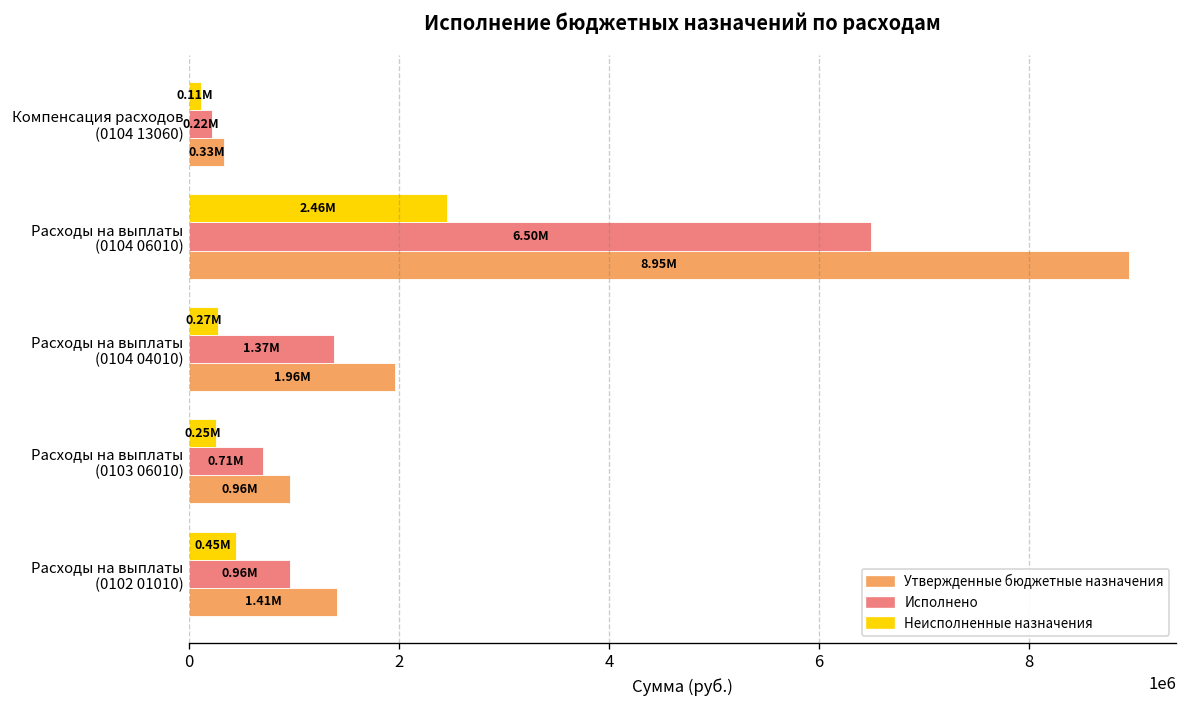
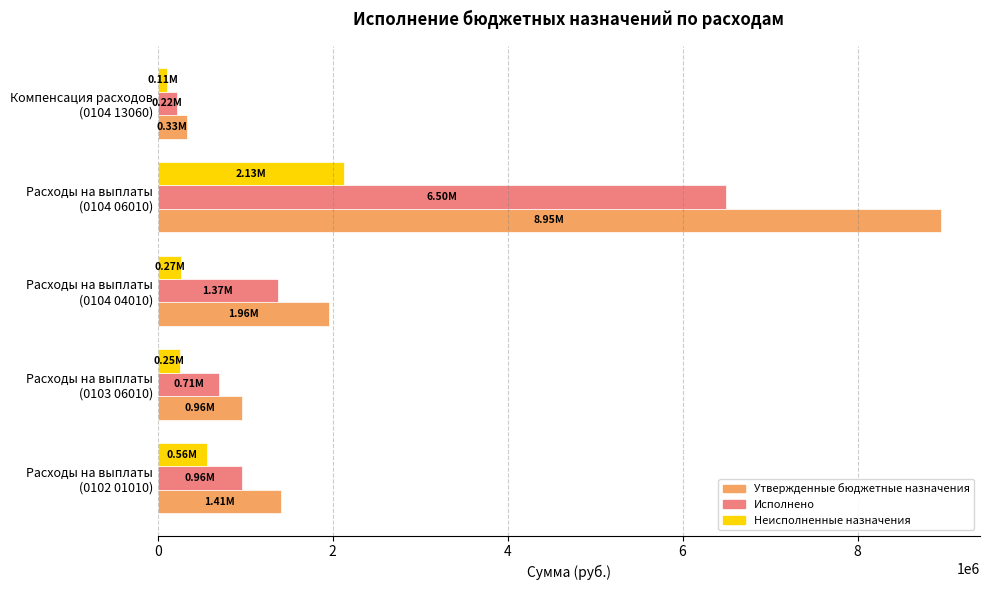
  {
    "Неисполненные назначения": {
      "Компенсация расходов (0104 13060)": "0.11M",
-     "Расходы на выплаты (0104 06010)": "2.46M",
+     "Расходы на выплаты (0104 06010)": "2.13M",
      "Расходы на выплаты (0104 04010)": "0.27M",
      "Расходы на выплаты (0103 06010)": "0.25M",
-     "Расходы на выплаты (0102 01010)": "0.45M"
+     "Расходы на выплаты (0102 01010)": "0.56M"
    }
  }
